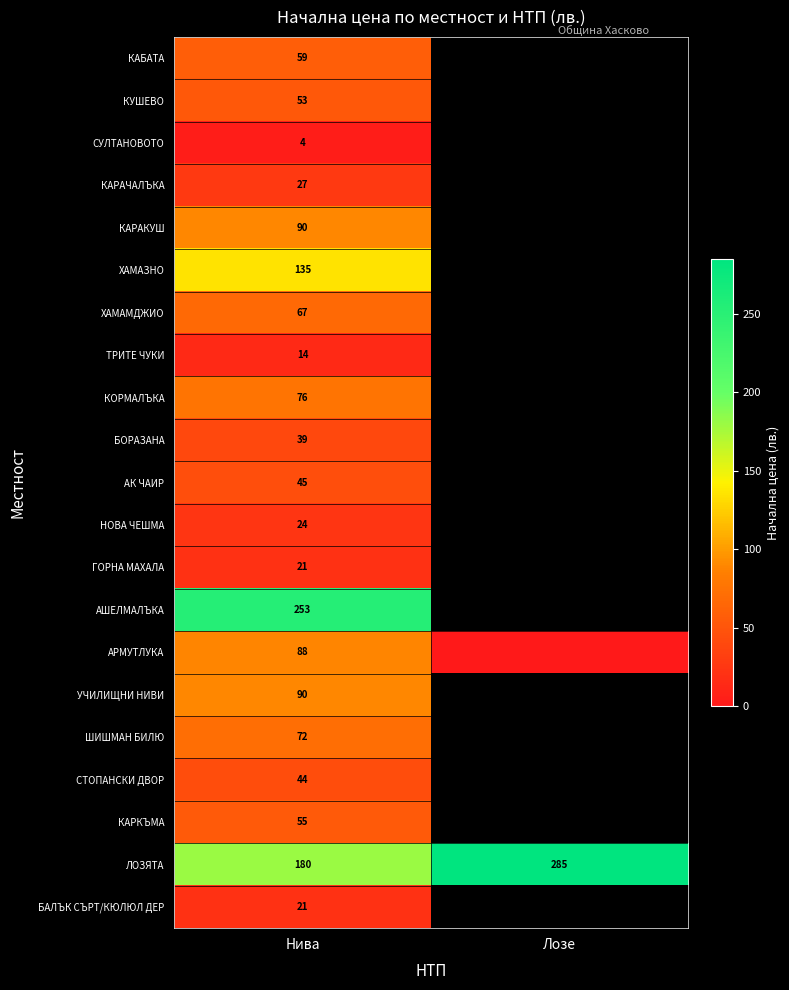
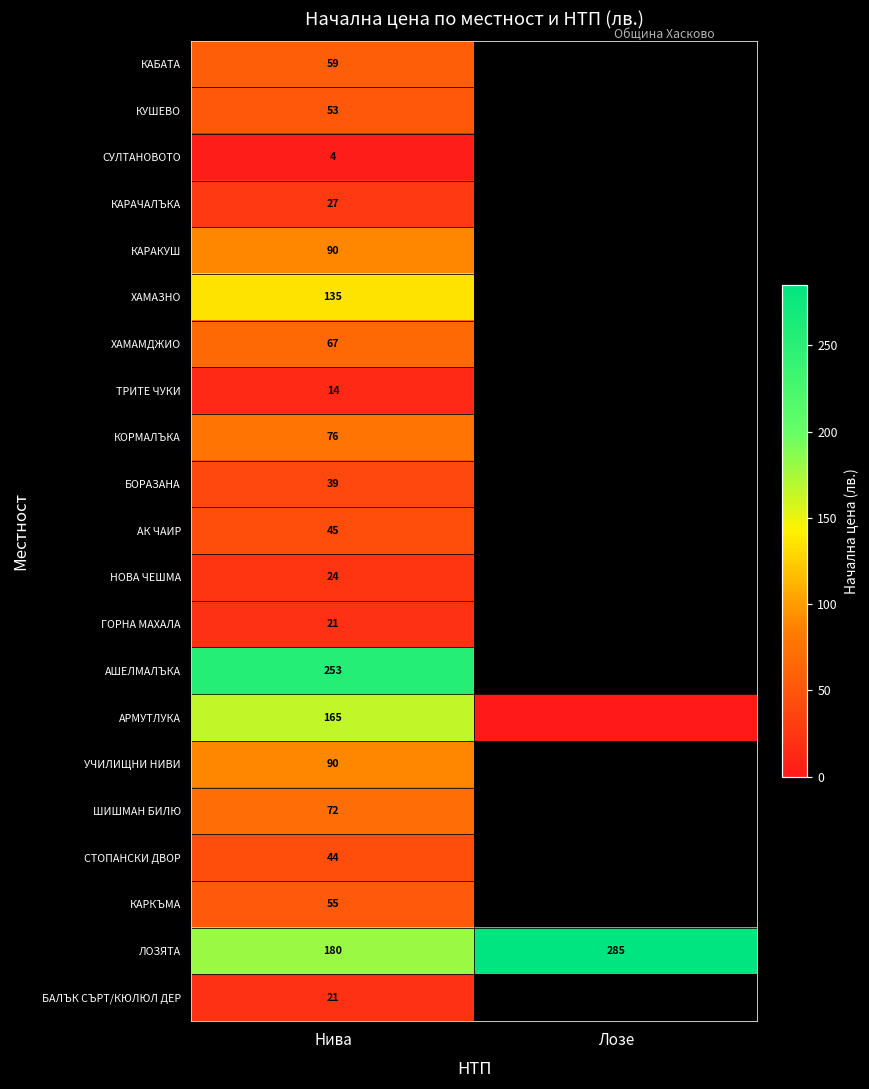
  {
    "КАБАТА": {
      "Нива": 59
    },
    "КУШЕВО": {
      "Нива": 53
    },
    "СУЛТАНОВОТО": {
      "Нива": 4
    },
    "КАРАЧАЛЪКА": {
      "Нива": 27
    },
    "КАРАКУШ": {
      "Нива": 90
    },
    "ХАМАЗНО": {
      "Нива": 135
    },
    "ХАМАМДЖИО": {
      "Нива": 67
    },
    "ТРИТЕ ЧУКИ": {
      "Нива": 14
    },
    "КОРМАЛЪКА": {
      "Нива": 76
    },
    "БОРАЗАНА": {
      "Нива": 39
    },
    "АК ЧАИР": {
      "Нива": 45
    },
    "НОВА ЧЕШМА": {
      "Нива": 24
    },
    "ГОРНА МАХАЛА": {
      "Нива": 21
    },
    "АШЕЛМАЛЪКА": {
      "Нива": 253
    },
    "АРМУТЛУКА": {
-     "Нива": 88
+     "Нива": 165
    },
    "УЧИЛИЩНИ НИВИ": {
      "Нива": 90
    },
    "ШИШМАН БИЛЮ": {
      "Нива": 72
    },
    "СТОПАНСКИ ДВОР": {
      "Нива": 44
    },
    "КАРКЪМА": {
      "Нива": 55
    },
    "ЛОЗЯТА": {
      "Нива": 180,
      "Лозе": 285
    },
    "БАЛЪК СЪРТ/КЮЛЮЛ ДЕР": {
      "Нива": 21
    }
  }
